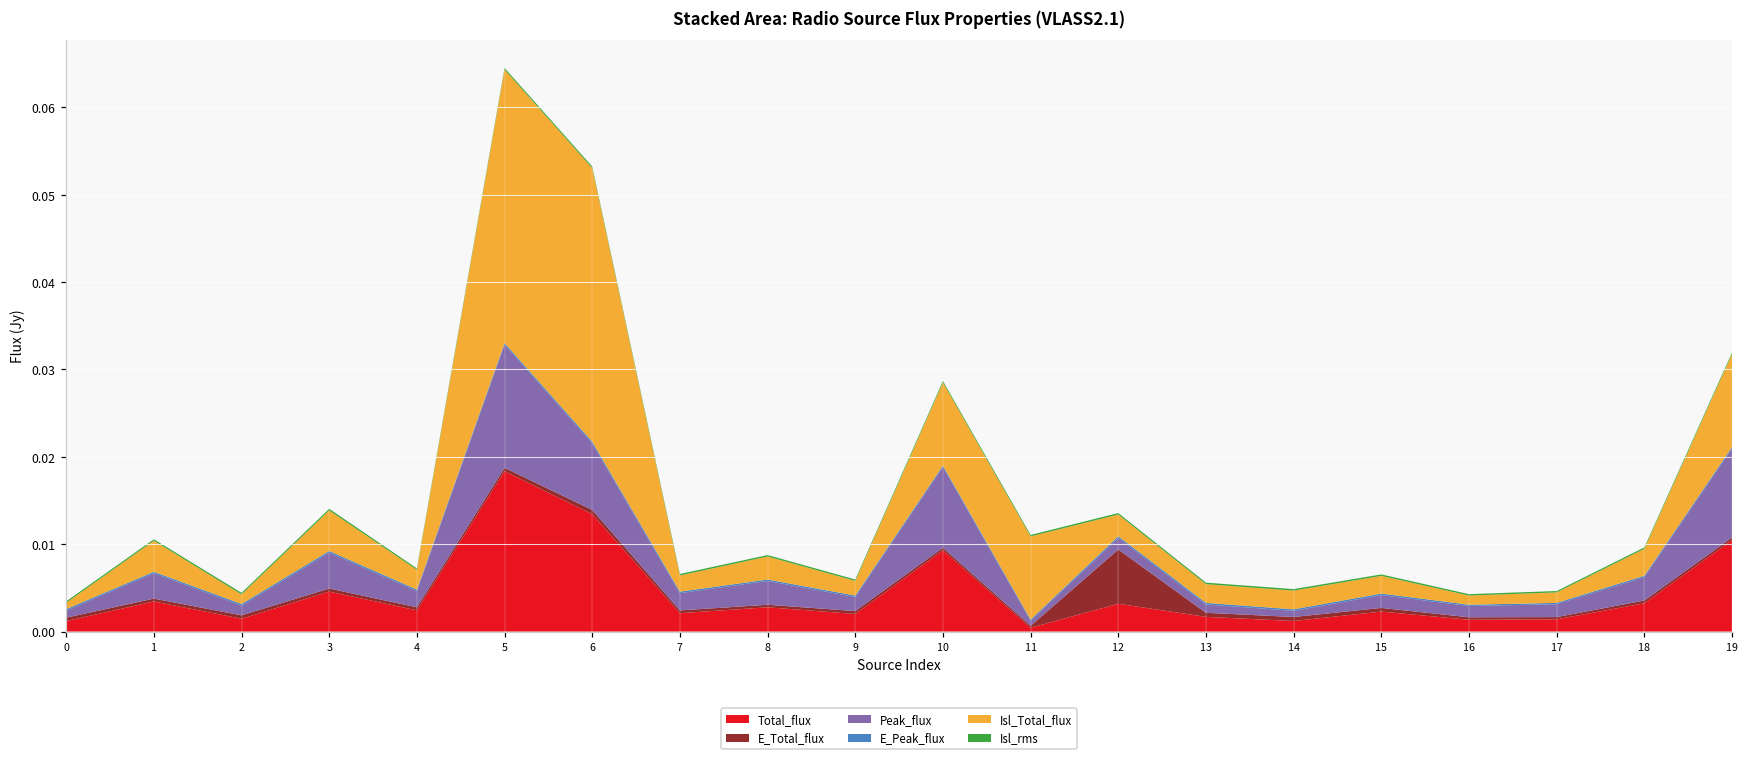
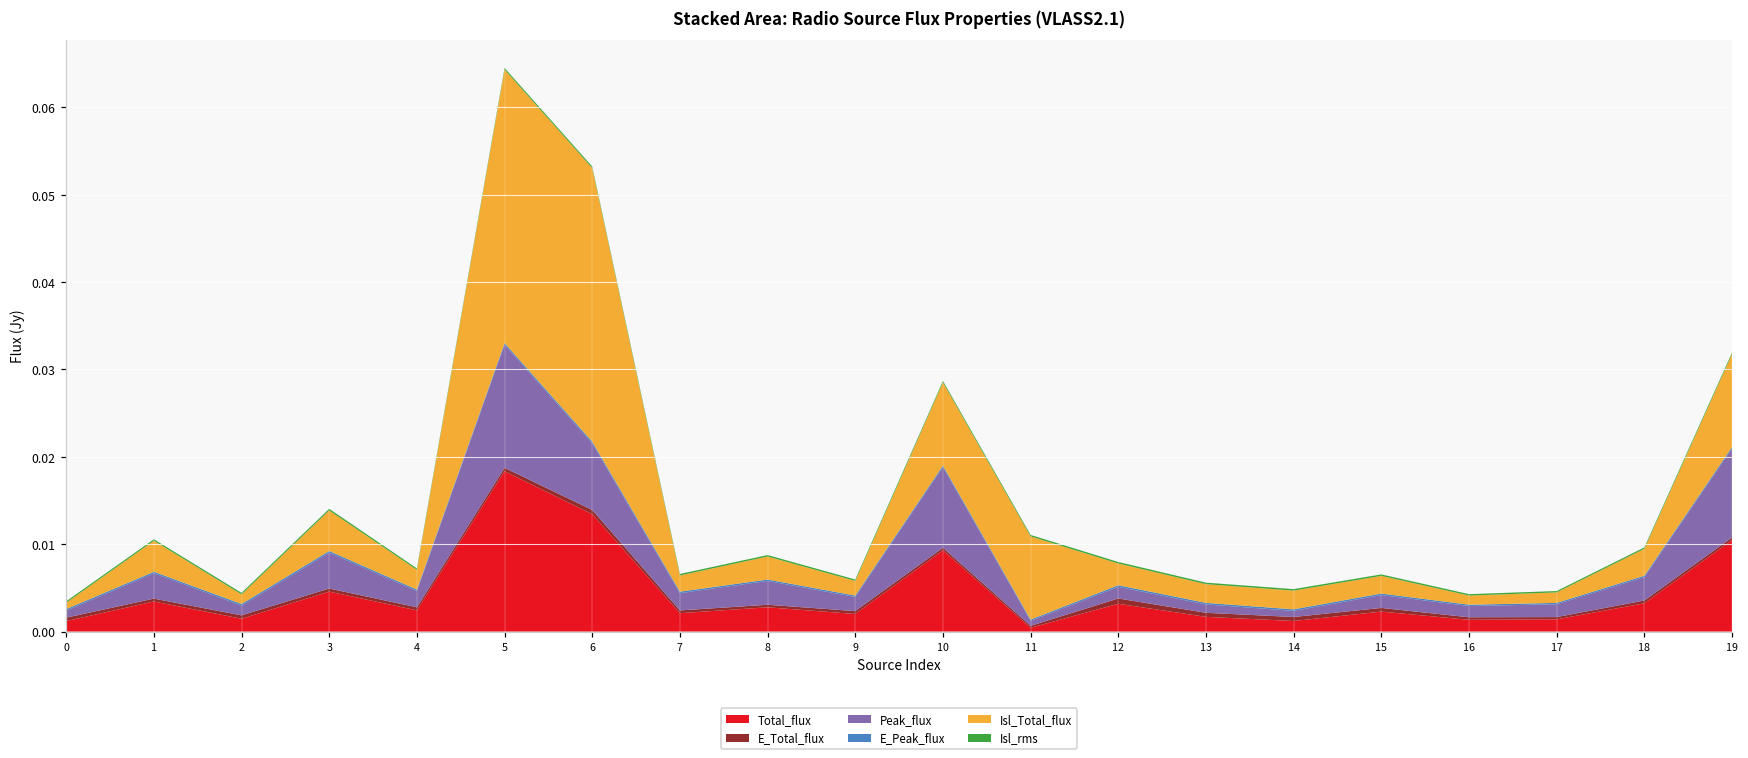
  {
    "Total_flux": {
      "0": 0.001,
      "1": 0.003,
      "2": 0.001,
      "3": 0.005,
      "4": 0.002,
      "5": 0.018,
      "6": 0.013,
      "9": 0.002,
      "12": 0.003,
      "13": 0.002,
      "14": 0.001,
      "15": 0.002
    },
    "E_Total_flux": {
      "0": 0.000,
      "1": 0.000,
      "2": 0.000,
      "3": 0.000,
      "4": 0.000,
      "5": 0.000,
      "6": 0.000,
      "9": 0.000,
-     "12": 0.006,
+     "12": 0.001,
      "13": 0.000,
      "14": 0.000,
      "15": 0.000
    }
  }
